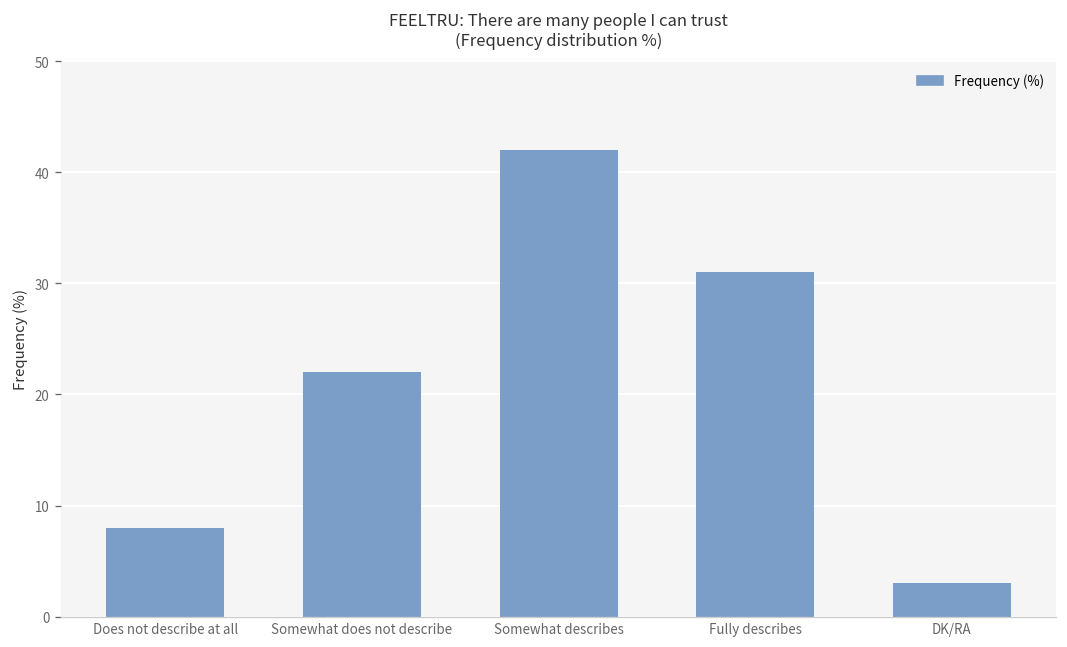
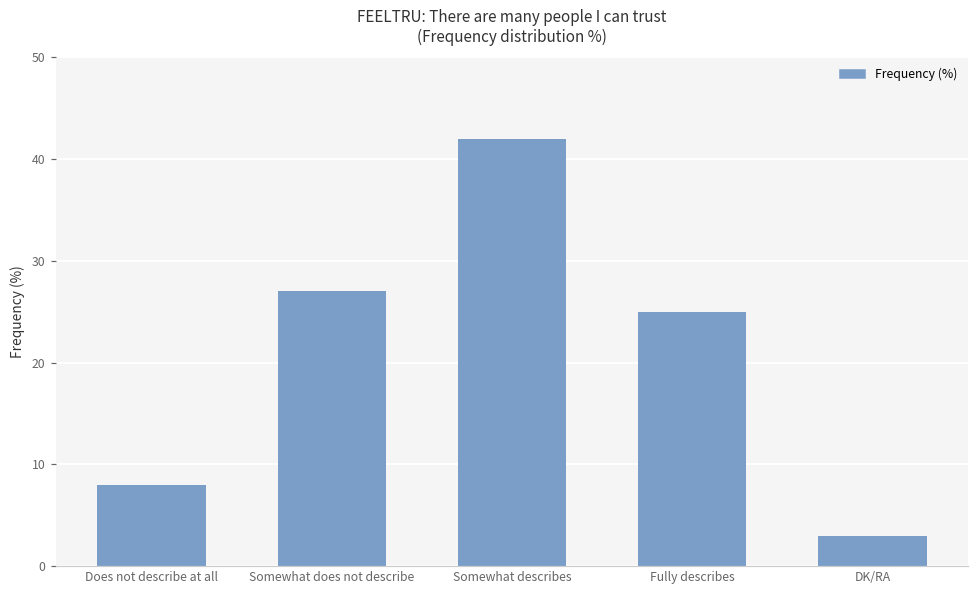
  {
    "Does not describe at all": 8,
-   "Somewhat does not describe": 22,
+   "Somewhat does not describe": 27,
    "Somewhat describes": 42,
-   "Fully describes": 31,
+   "Fully describes": 25,
    "DK/RA": 3
  }
